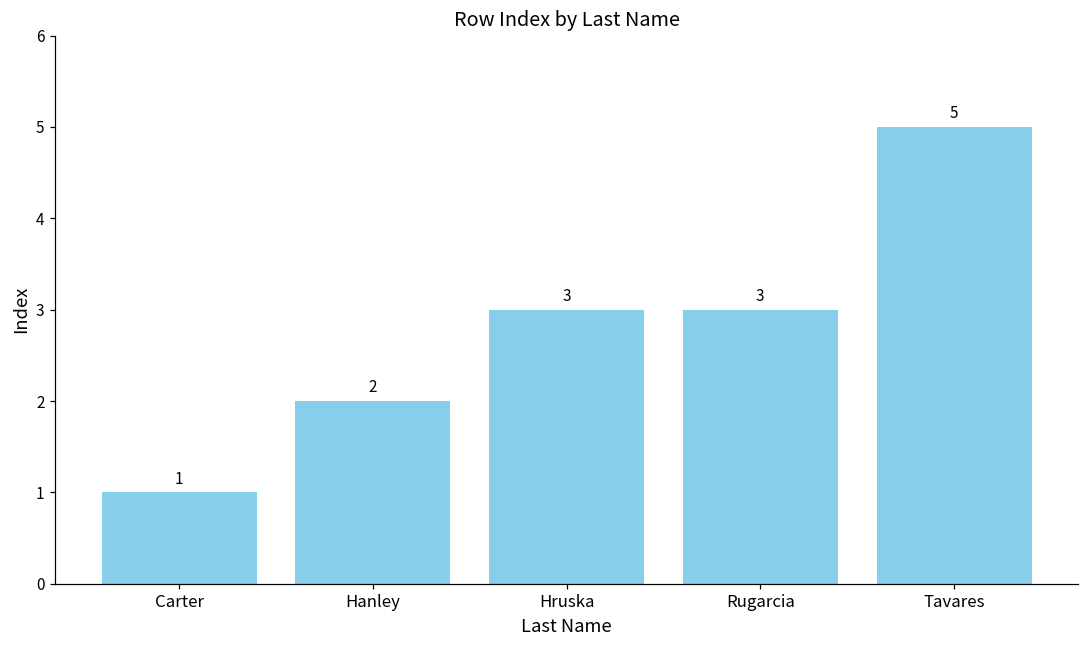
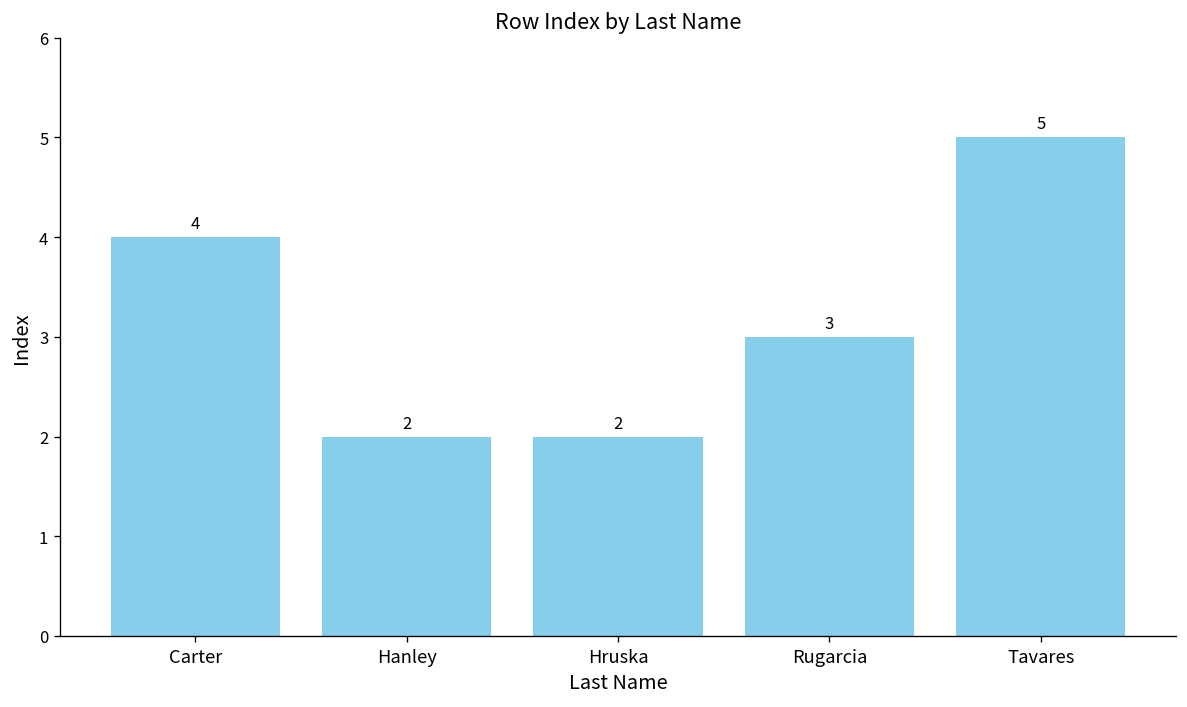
  {
-   "Carter": 1,
+   "Carter": 4,
    "Hanley": 2,
-   "Hruska": 3,
+   "Hruska": 2,
    "Rugarcia": 3,
    "Tavares": 5
  }
